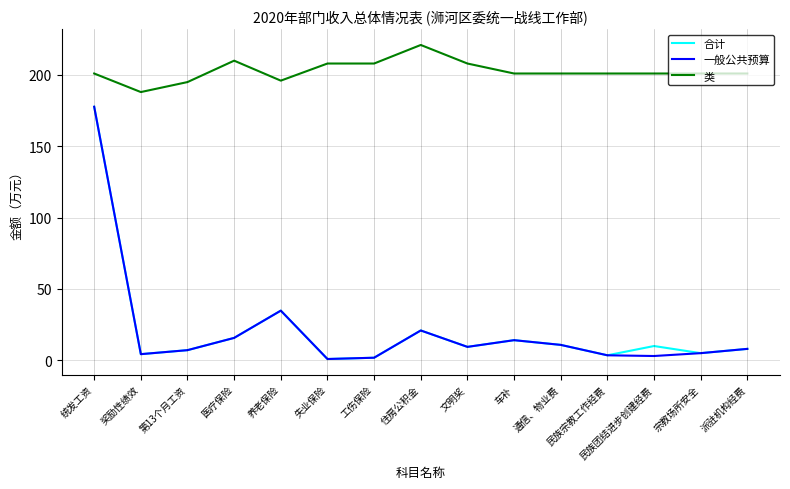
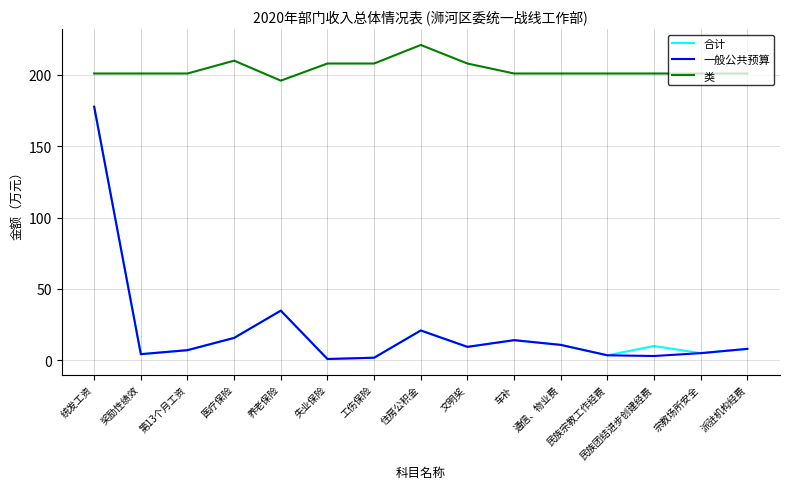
  {
    "合计": {
      "民族团结进步创建经费": 10
    },
    "一般公共预算": {
      "民族团结进步创建经费": 3
    },
    "类": {
      "统发工资": 201,
-     "奖励性绩效": 188,
-     "第13个月工资": 195,
+     "奖励性绩效": 201,
+     "第13个月工资": 201,
      "医疗保险": 210,
      "养老保险": 196,
      "失业保险": 208,
      "工伤保险": 208,
      "住房公积金": 221,
      "文明奖": 208,
      "车补": 201,
      "通信、物业费": 201,
      "民族宗教工作经费": 201,
      "民族团结进步创建经费": 201
    }
  }
